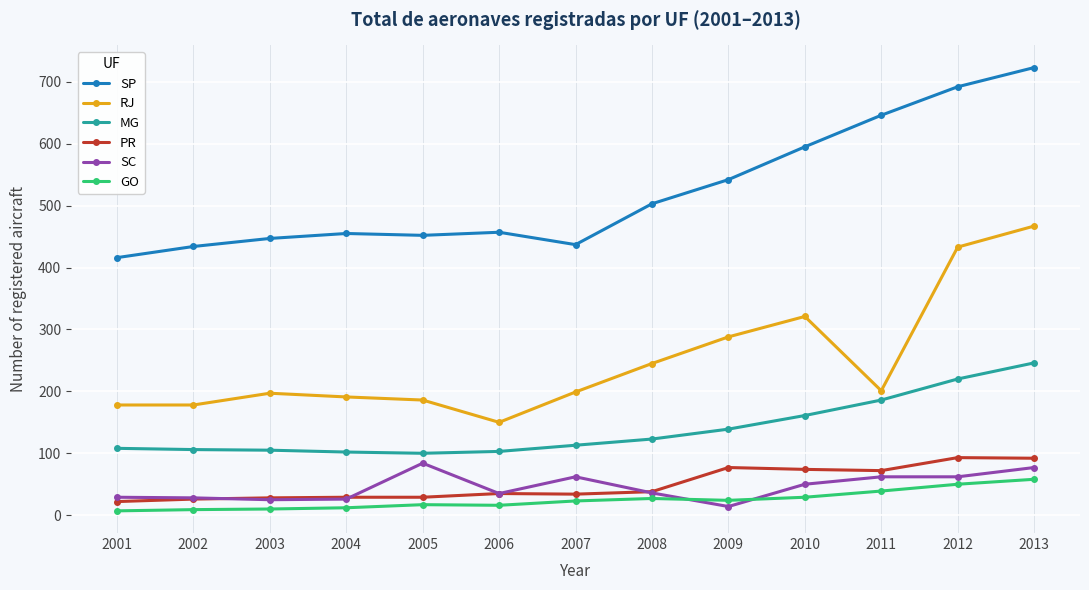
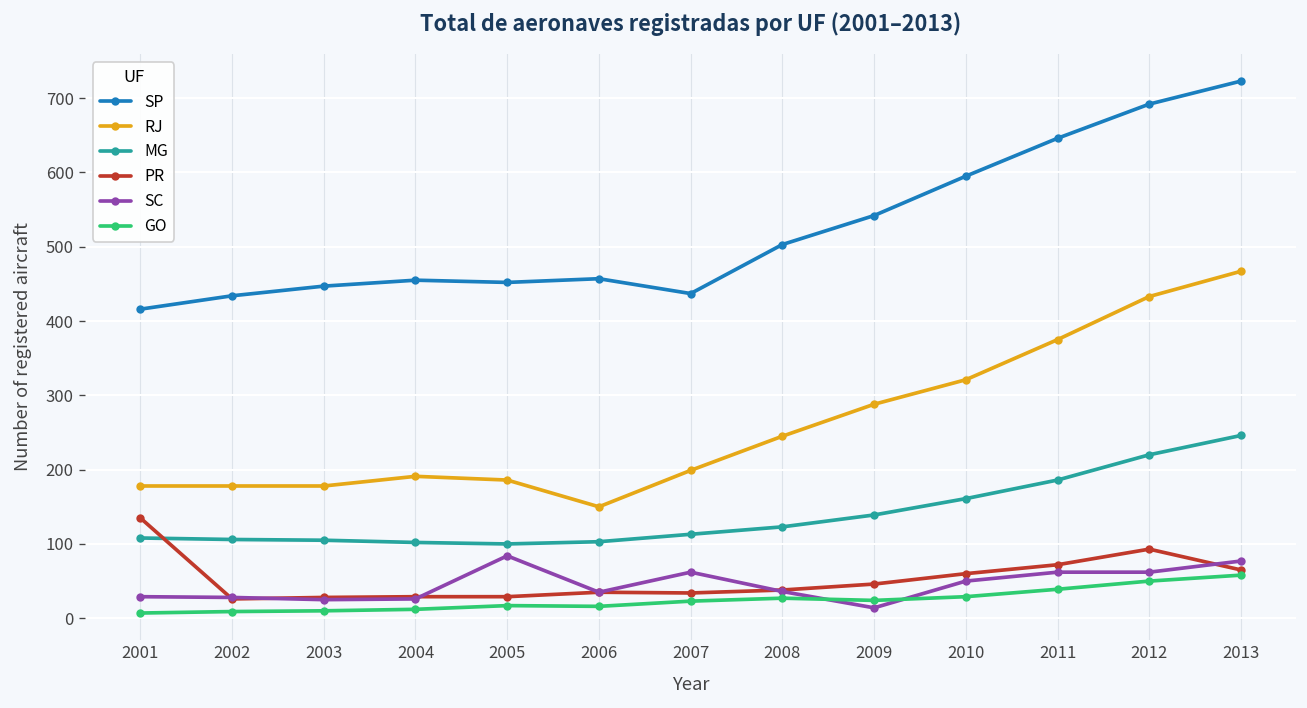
  {
    "RJ": {
      "2001": 180,
      "2002": 180,
-     "2003": 200,
+     "2003": 180,
      "2004": 190,
      "2005": 190,
      "2006": 150,
      "2007": 200,
      "2008": 250,
      "2009": 290,
      "2010": 320,
-     "2011": 200,
+     "2011": 380,
      "2012": 430,
      "2013": 470
    },
    "PR": {
-     "2001": 20,
+     "2001": 140,
      "2005": 30,
      "2007": 30,
-     "2009": 80,
-     "2010": 70,
+     "2009": 50,
+     "2010": 60,
      "2011": 70,
      "2012": 90,
-     "2013": 90
+     "2013": 70
    },
    "SC": {
      "2001": 30,
      "2005": 80,
      "2007": 60,
      "2009": 10,
      "2010": 50,
      "2011": 60,
      "2012": 60,
      "2013": 80
    }
  }
